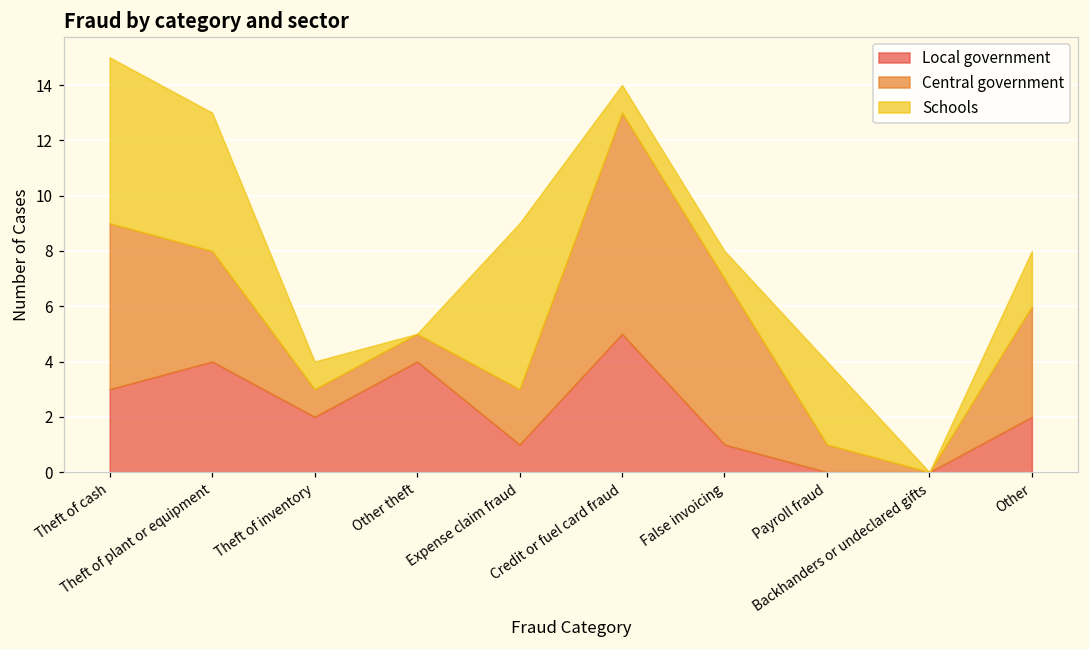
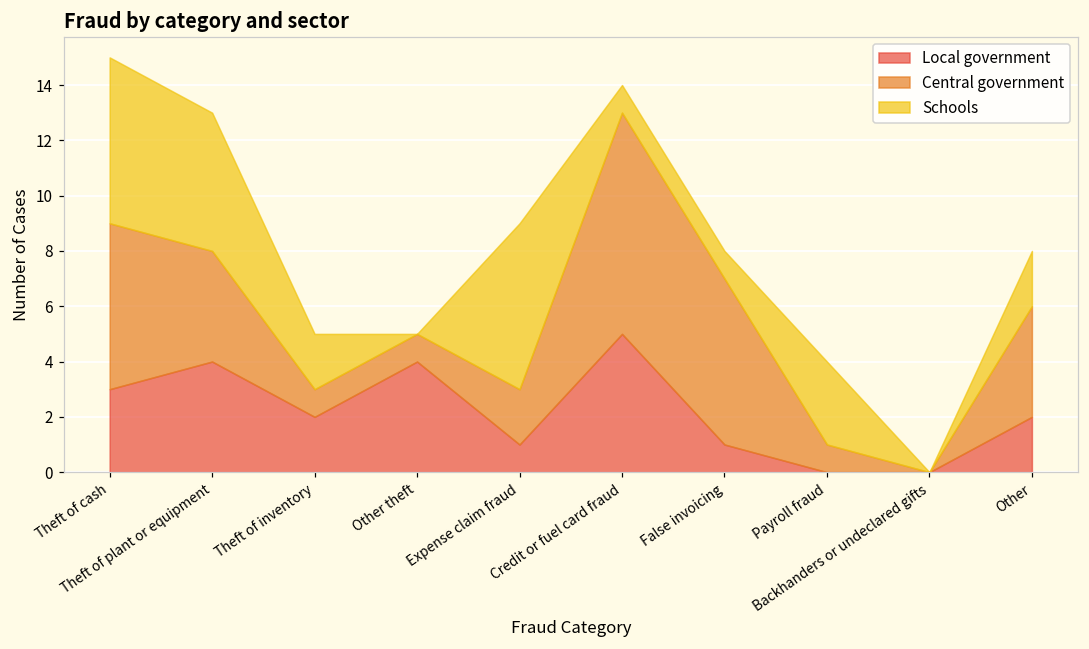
  {
    "Schools": {
      "Theft of cash": 6,
      "Theft of plant or equipment": 5,
-     "Theft of inventory": 1,
+     "Theft of inventory": 2,
      "Expense claim fraud": 6,
      "Credit or fuel card fraud": 1,
      "False invoicing": 1,
      "Payroll fraud": 3,
      "Other": 2
    }
  }
